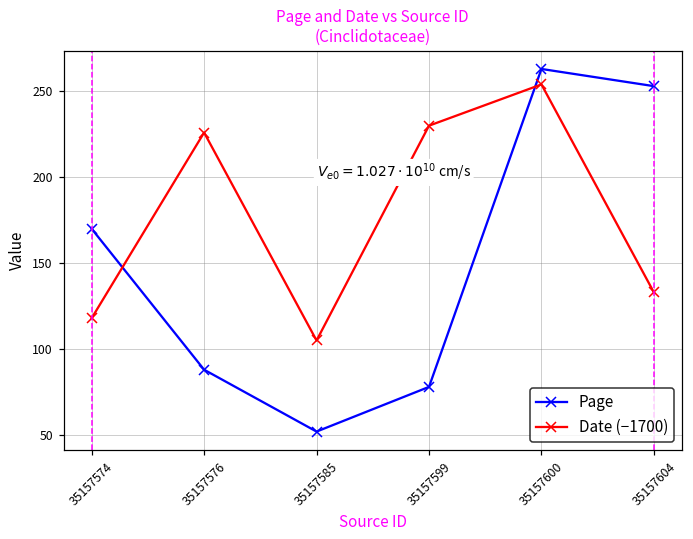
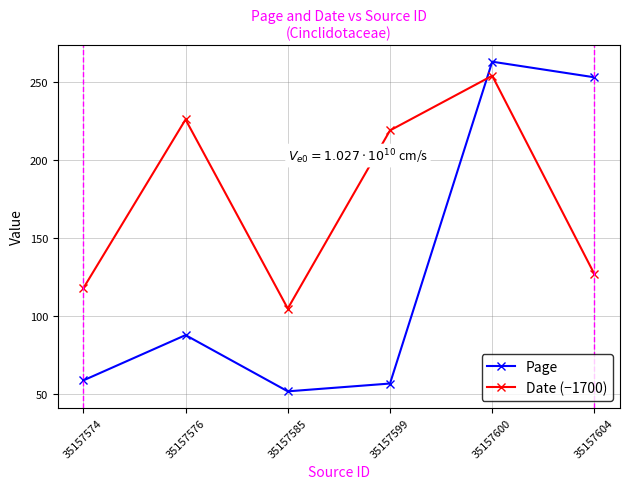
  {
    "Page": {
-     "35157574": 170,
+     "35157574": 59,
      "35157576": 88,
      "35157585": 52,
-     "35157599": 78,
+     "35157599": 57,
      "35157600": 263,
      "35157604": 253
    },
    "Date (−1700)": {
      "35157574": 118,
      "35157576": 226,
      "35157585": 105,
-     "35157599": 230,
+     "35157599": 219,
      "35157600": 254,
-     "35157604": 133
+     "35157604": 127
    }
  }
